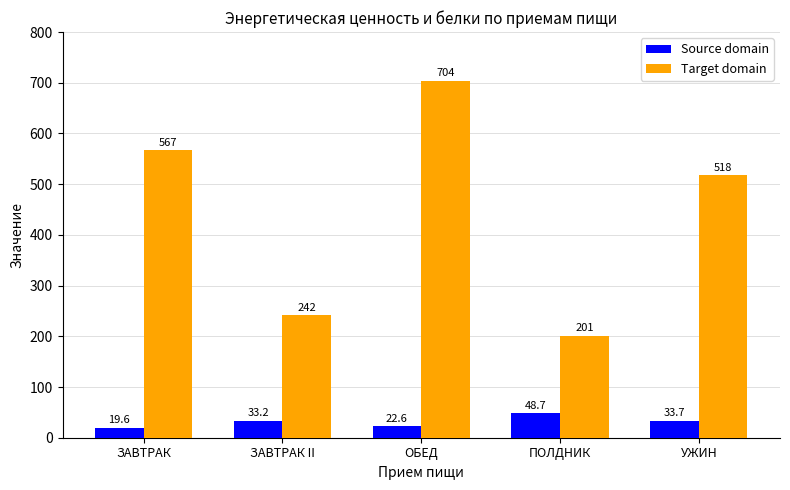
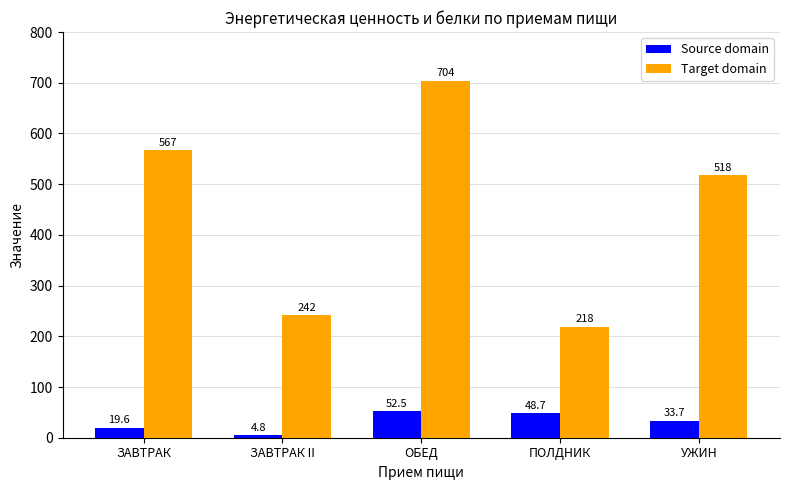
  {
    "Source domain": {
      "ЗАВТРАК": 19.6,
-     "ЗАВТРАК II": 33.2,
-     "ОБЕД": 22.6,
+     "ЗАВТРАК II": 4.8,
+     "ОБЕД": 52.5,
      "ПОЛДНИК": 48.7,
      "УЖИН": 33.7
    },
    "Target domain": {
      "ЗАВТРАК": 567,
      "ЗАВТРАК II": 242,
      "ОБЕД": 704,
-     "ПОЛДНИК": 201,
+     "ПОЛДНИК": 218,
      "УЖИН": 518
    }
  }
